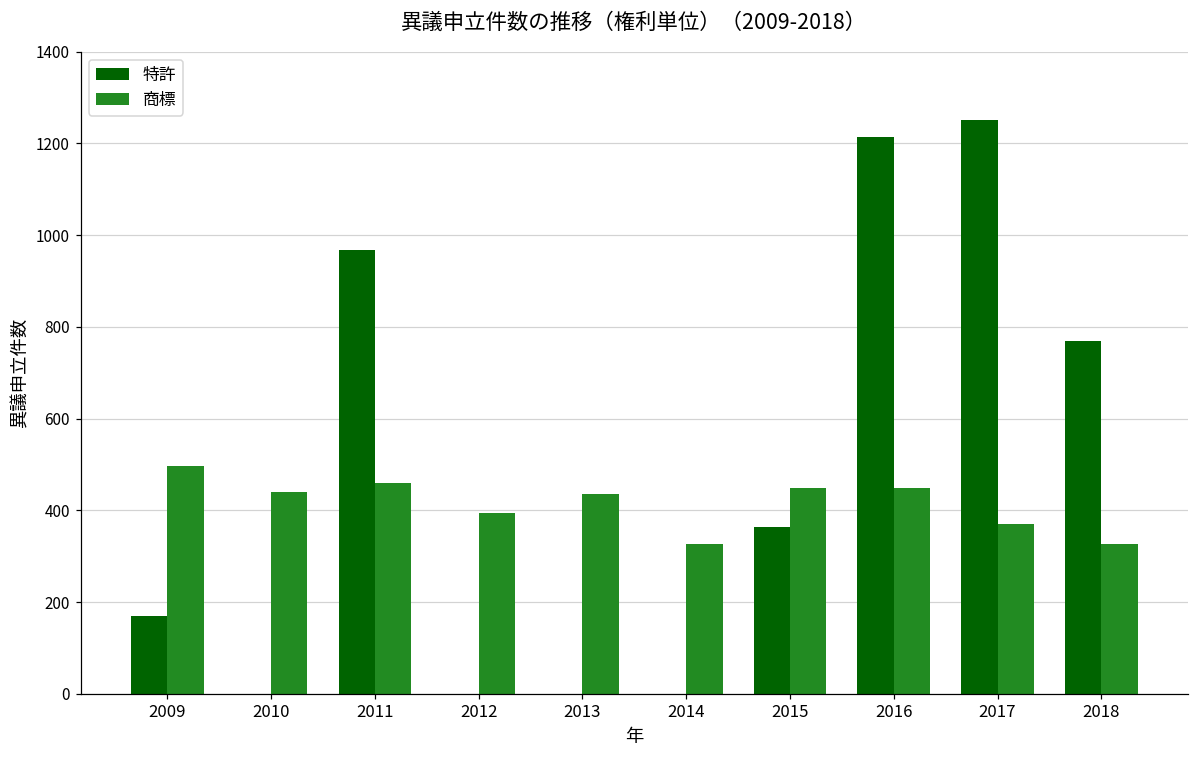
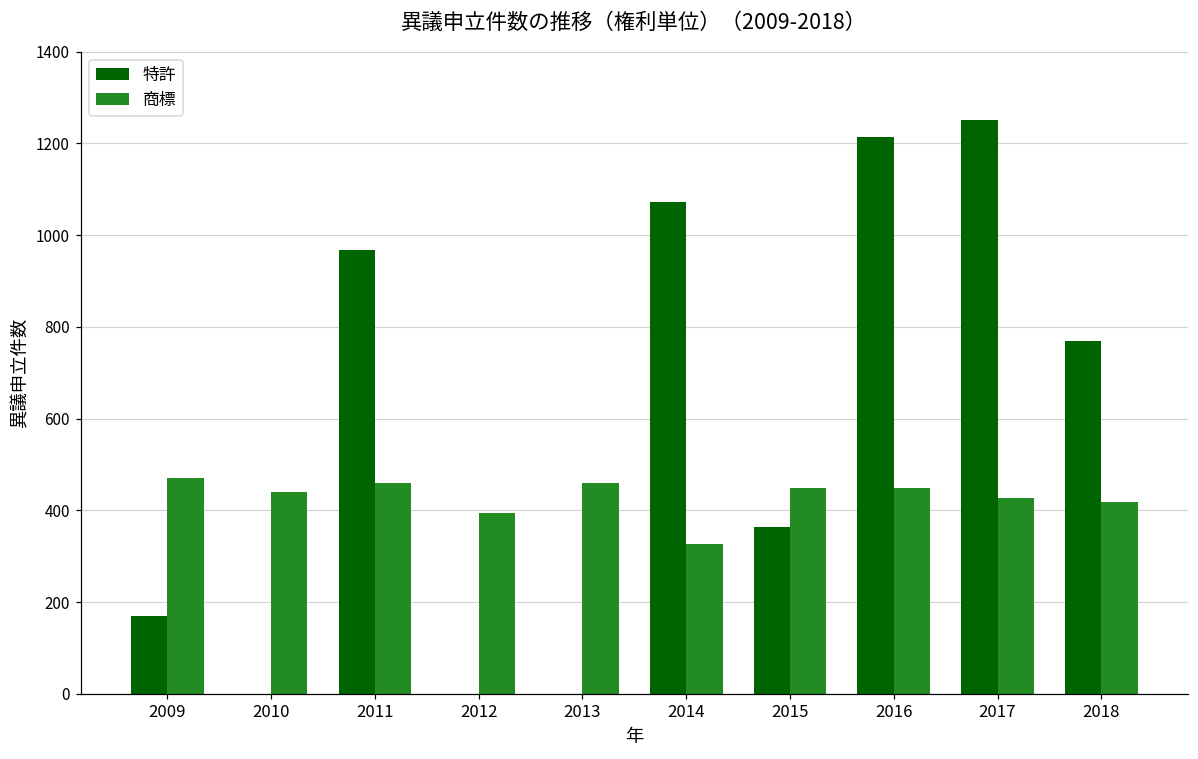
  {
    "特許": {
      "2009": 170,
      "2010": 0,
      "2011": 970,
      "2012": 0,
      "2013": 0,
-     "2014": 0,
+     "2014": 1070,
      "2015": 360,
      "2016": 1210,
      "2017": 1250,
      "2018": 770
    },
    "商標": {
-     "2009": 500,
+     "2009": 470,
      "2010": 440,
      "2011": 460,
      "2012": 390,
-     "2013": 440,
+     "2013": 460,
      "2014": 330,
      "2015": 450,
      "2016": 450,
-     "2017": 370,
-     "2018": 330
+     "2017": 430,
+     "2018": 420
    }
  }
